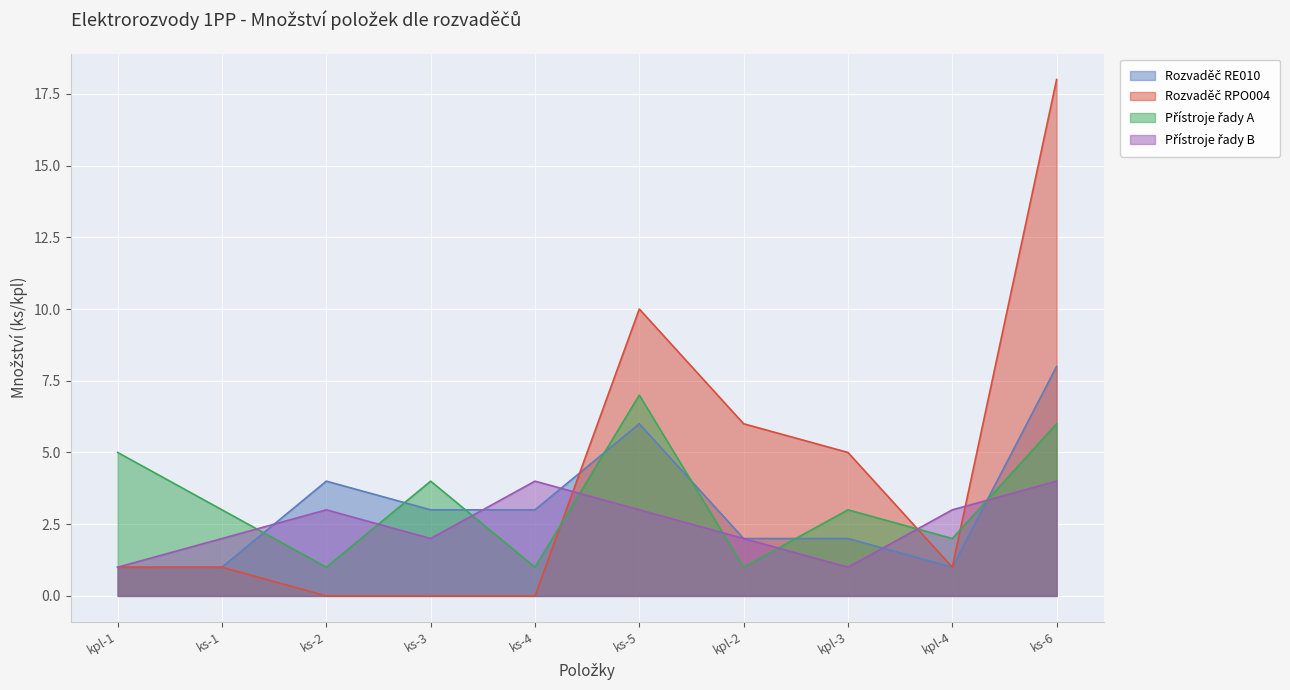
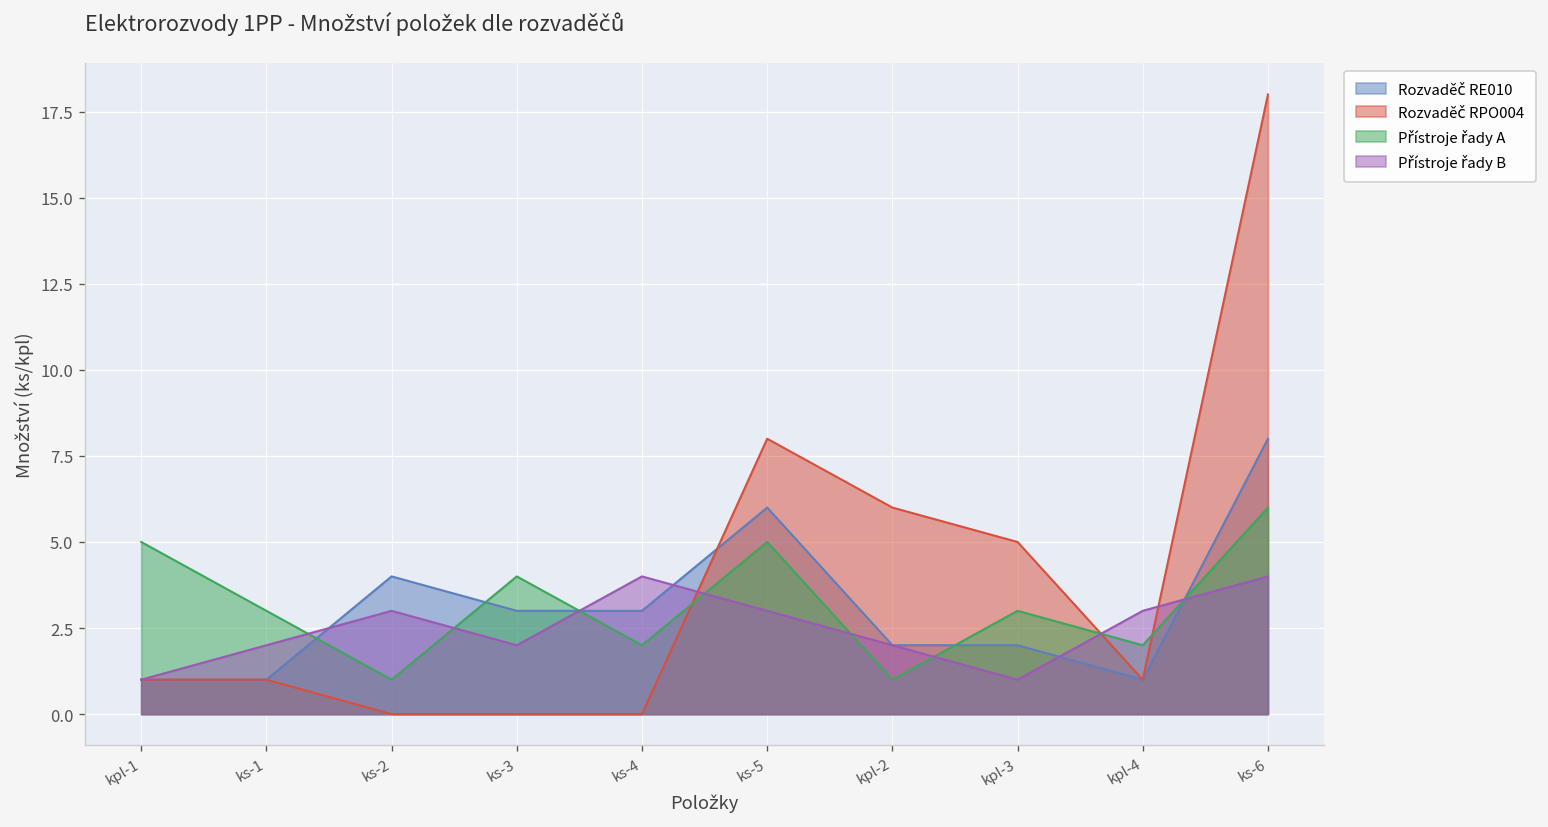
  {
    "Rozvaděč RPO004": {
      "ks-2": 0,
      "ks-3": 0,
      "ks-4": 0,
-     "ks-5": 10,
+     "ks-5": 8,
      "kpl-2": 6,
      "kpl-3": 5,
      "ks-6": 18
    },
    "Přístroje řady A": {
      "kpl-1": 5,
      "ks-1": 3,
      "ks-2": 1,
      "ks-3": 4,
-     "ks-4": 1,
-     "ks-5": 7,
+     "ks-4": 2,
+     "ks-5": 5,
      "kpl-2": 1,
      "kpl-3": 3,
      "kpl-4": 2,
      "ks-6": 6
    }
  }
